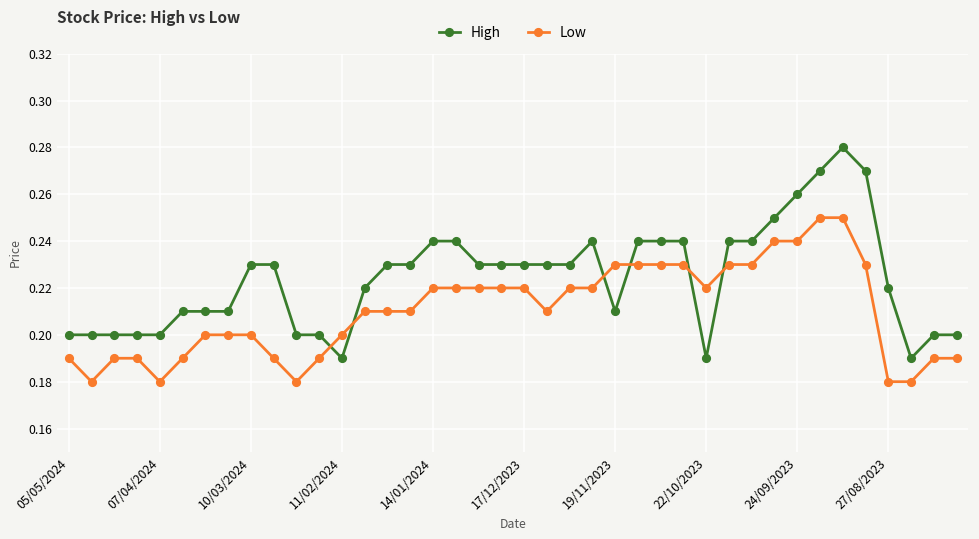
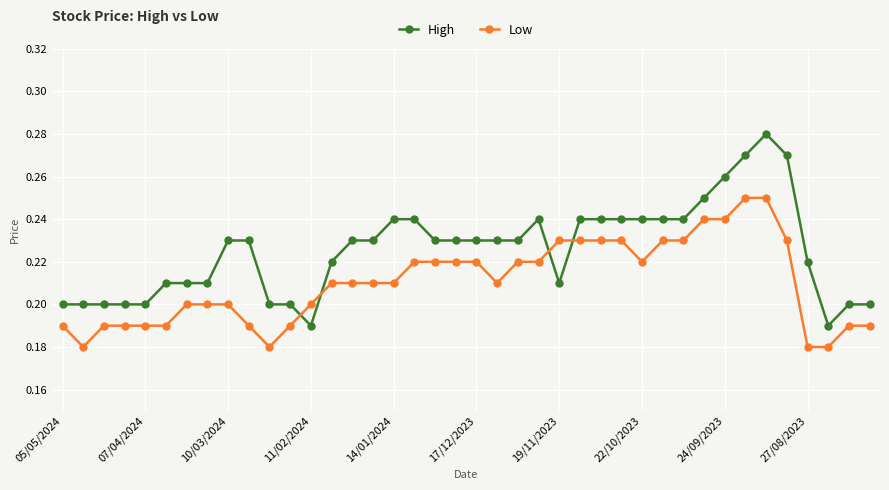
  {
    "High": {
      "05/05/2024": 0.20,
      "07/04/2024": 0.20,
      "10/03/2024": 0.23,
      "11/02/2024": 0.19,
      "14/01/2024": 0.24,
      "17/12/2023": 0.23,
      "19/11/2023": 0.21,
-     "22/10/2023": 0.19,
+     "22/10/2023": 0.24,
      "24/09/2023": 0.26,
      "27/08/2023": 0.22
    },
    "Low": {
      "05/05/2024": 0.19,
-     "07/04/2024": 0.18,
+     "07/04/2024": 0.19,
      "10/03/2024": 0.20,
      "11/02/2024": 0.20,
-     "14/01/2024": 0.22,
+     "14/01/2024": 0.21,
      "17/12/2023": 0.22,
      "19/11/2023": 0.23,
      "22/10/2023": 0.22,
      "24/09/2023": 0.24,
      "27/08/2023": 0.18
    }
  }
